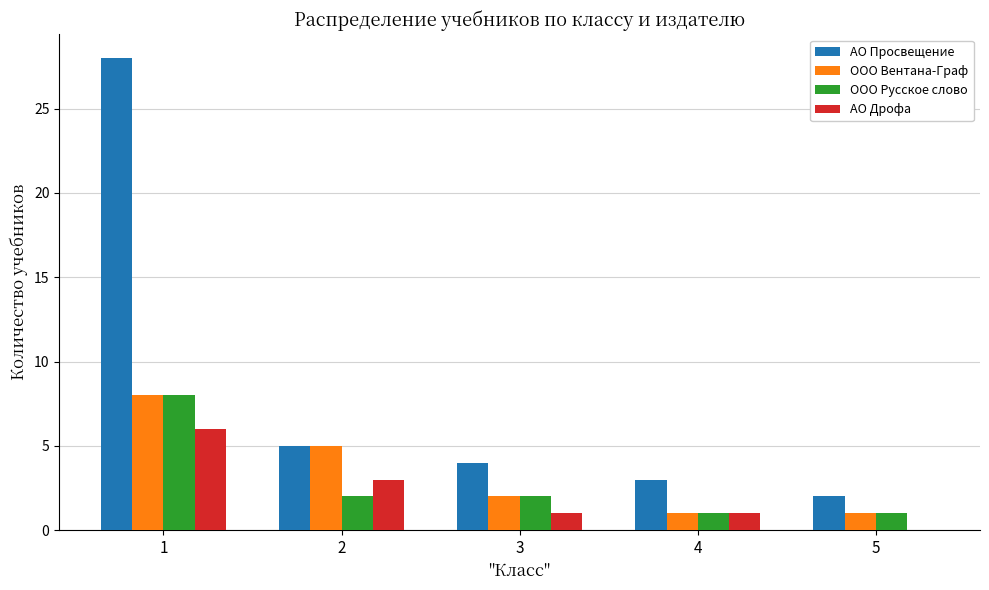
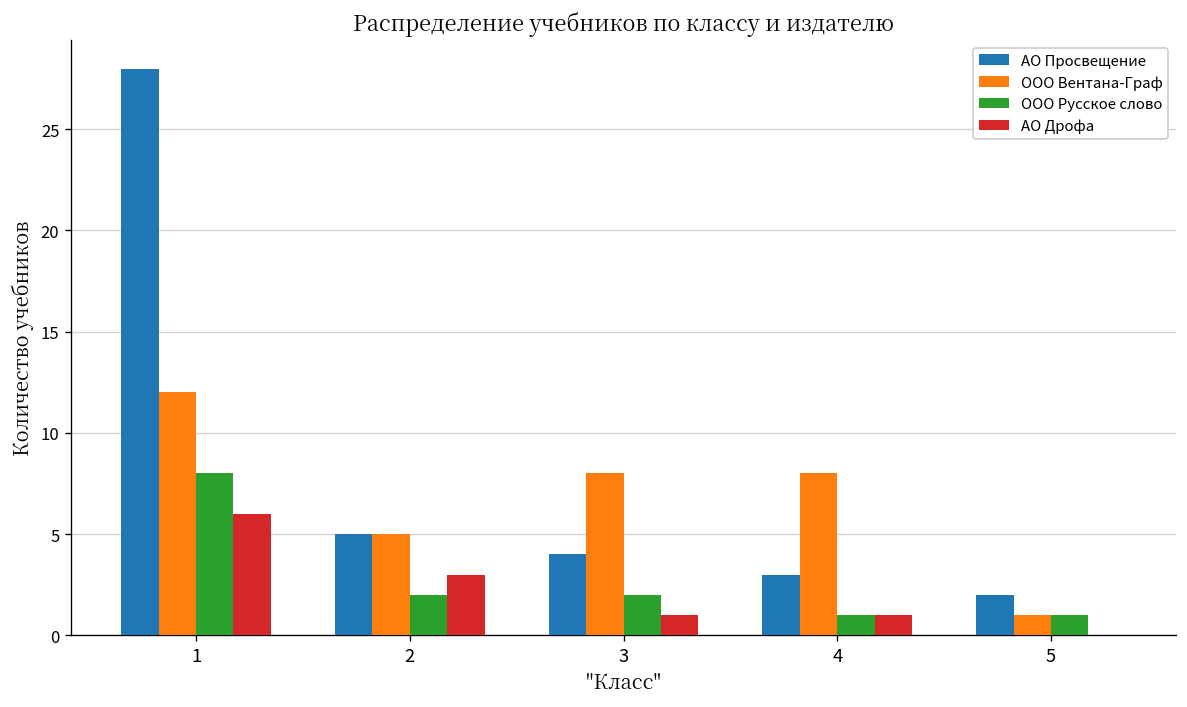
  {
    "АО Просвещение": {
      "1": 28,
      "2": 5,
      "3": 4,
      "4": 3,
      "5": 2
    },
    "ООО Вентана-Граф": {
-     "1": 8,
+     "1": 12,
      "2": 5,
-     "3": 2,
-     "4": 1,
+     "3": 8,
+     "4": 8,
      "5": 1
    },
    "ООО Русское слово": {
      "1": 8,
      "2": 2,
      "3": 2,
      "4": 1,
      "5": 1
    },
    "АО Дрофа": {
      "1": 6,
      "2": 3,
      "3": 1,
      "4": 1,
      "5": 0
    }
  }
